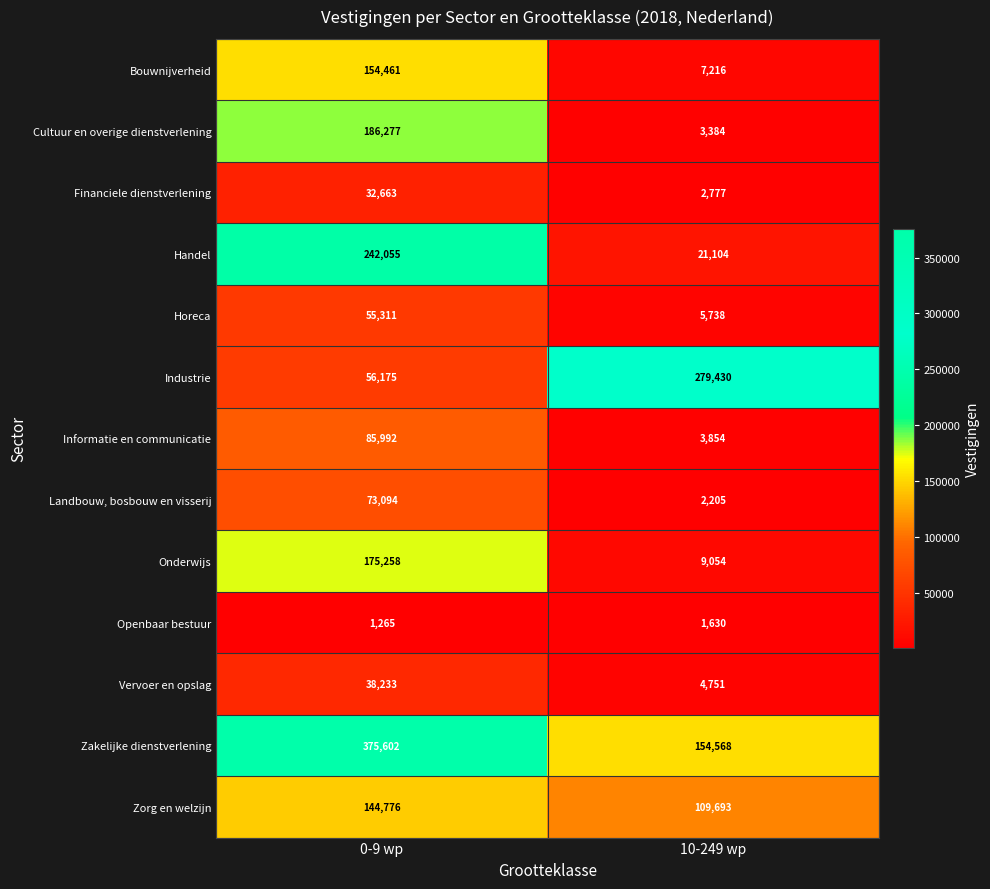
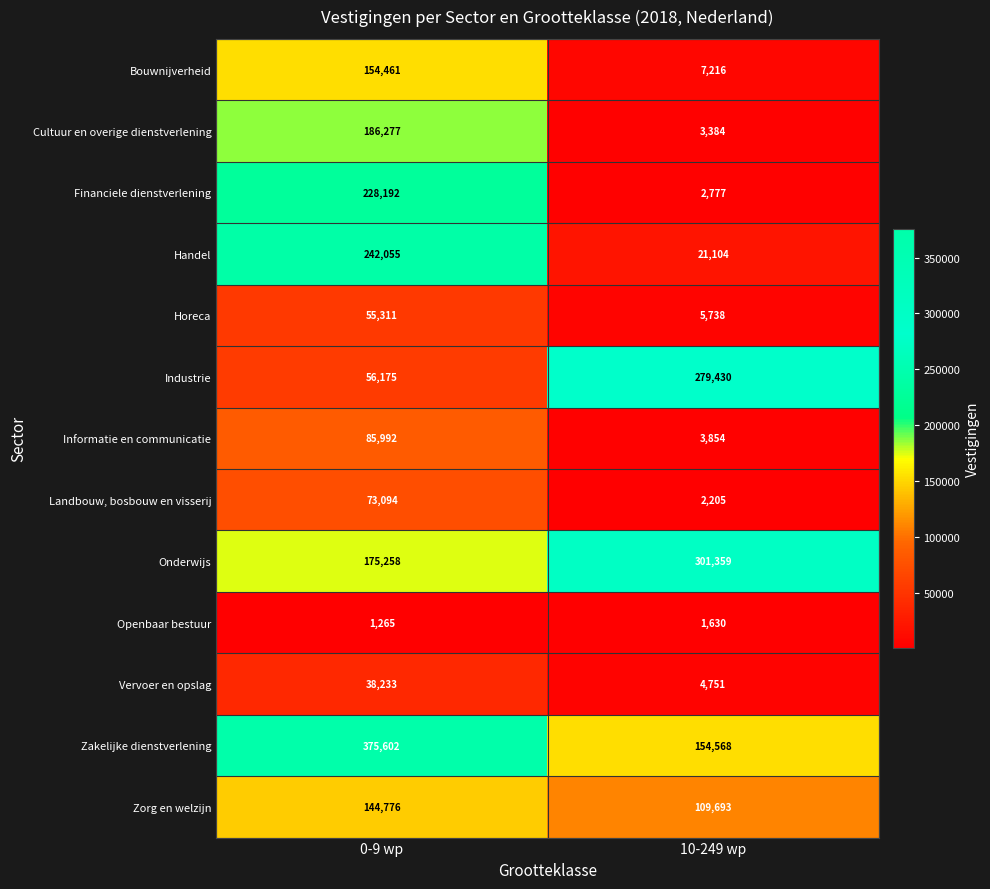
  {
    "Bouwnijverheid": {
      "0-9 wp": "154,461",
      "10-249 wp": "7,216"
    },
    "Cultuur en overige dienstverlening": {
      "0-9 wp": "186,277",
      "10-249 wp": "3,384"
    },
    "Financiele dienstverlening": {
-     "0-9 wp": "32,663",
+     "0-9 wp": "228,192",
      "10-249 wp": "2,777"
    },
    "Handel": {
      "0-9 wp": "242,055",
      "10-249 wp": "21,104"
    },
    "Horeca": {
      "0-9 wp": "55,311",
      "10-249 wp": "5,738"
    },
    "Industrie": {
      "0-9 wp": "56,175",
      "10-249 wp": "279,430"
    },
    "Informatie en communicatie": {
      "0-9 wp": "85,992",
      "10-249 wp": "3,854"
    },
    "Landbouw, bosbouw en visserij": {
      "0-9 wp": "73,094",
      "10-249 wp": "2,205"
    },
    "Onderwijs": {
      "0-9 wp": "175,258",
-     "10-249 wp": "9,054"
+     "10-249 wp": "301,359"
    },
    "Openbaar bestuur": {
      "0-9 wp": "1,265",
      "10-249 wp": "1,630"
    },
    "Vervoer en opslag": {
      "0-9 wp": "38,233",
      "10-249 wp": "4,751"
    },
    "Zakelijke dienstverlening": {
      "0-9 wp": "375,602",
      "10-249 wp": "154,568"
    },
    "Zorg en welzijn": {
      "0-9 wp": "144,776",
      "10-249 wp": "109,693"
    }
  }
